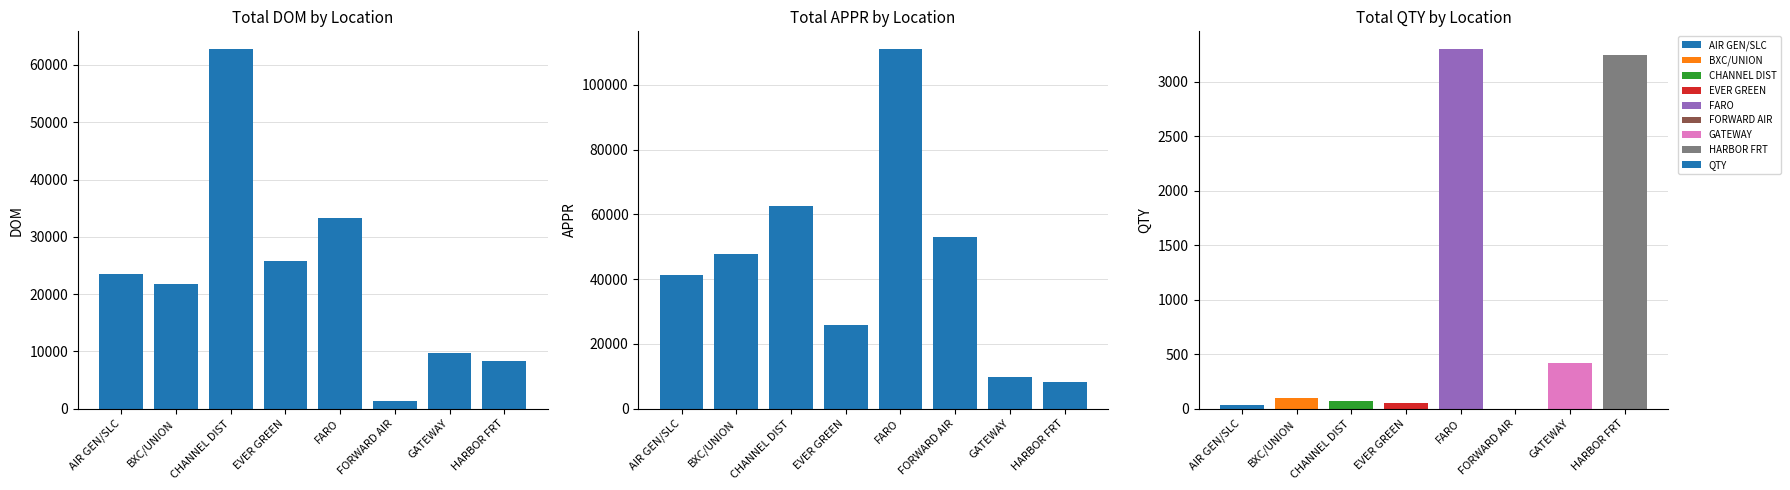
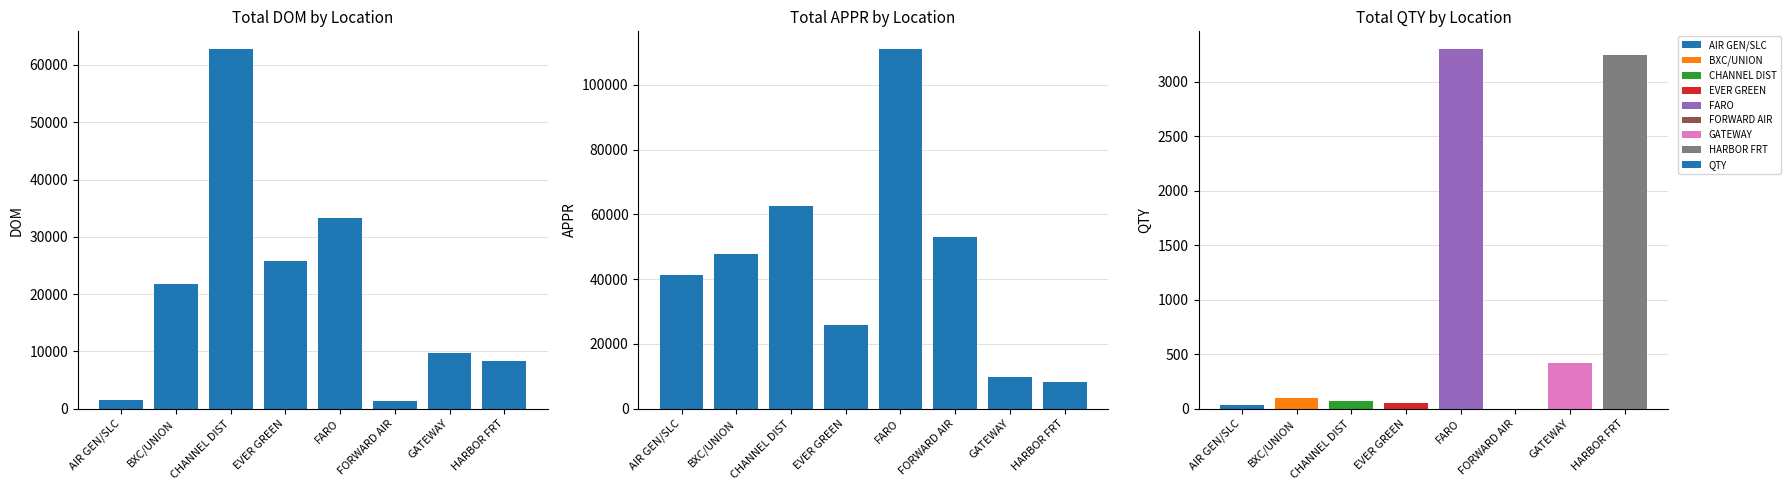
  {
    "Total DOM by Location": {
-     "AIR GEN/SLC": 23000,
+     "AIR GEN/SLC": 2000,
      "BXC/UNION": 22000,
      "CHANNEL DIST": 63000,
      "EVER GREEN": 26000,
      "FARO": 33000,
      "FORWARD AIR": 1000,
      "GATEWAY": 10000,
      "HARBOR FRT": 8000
    },
    "Total APPR by Location": {
      "AIR GEN/SLC": 41000,
      "BXC/UNION": 48000,
      "CHANNEL DIST": 63000,
      "EVER GREEN": 26000,
      "FARO": 111000,
      "FORWARD AIR": 53000,
      "GATEWAY": 10000,
      "HARBOR FRT": 8000
    },
    "Total QTY by Location": {
      "AIR GEN/SLC": 30,
      "BXC/UNION": 100,
      "CHANNEL DIST": 70,
      "EVER GREEN": 50,
      "FARO": 3300,
      "GATEWAY": 420,
      "HARBOR FRT": 3250
    }
  }
